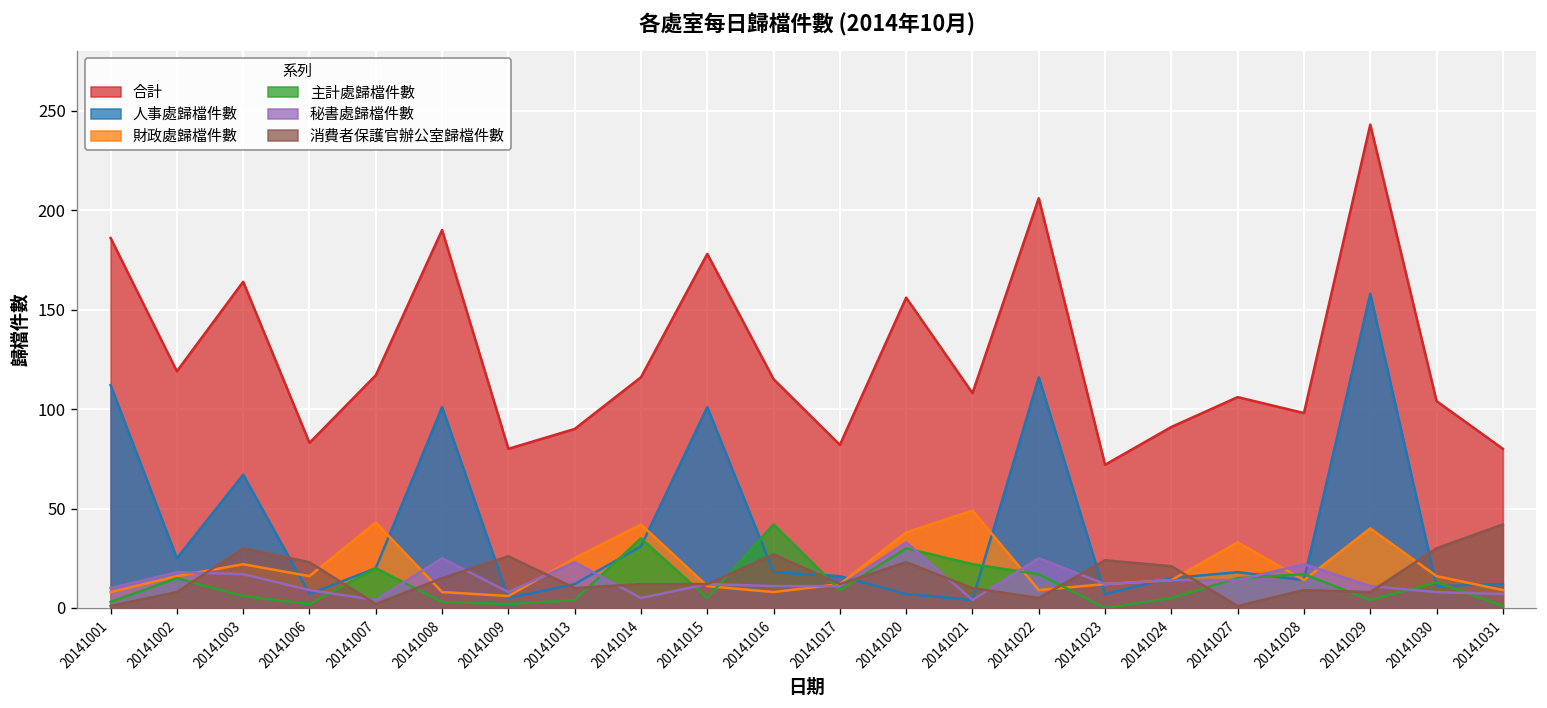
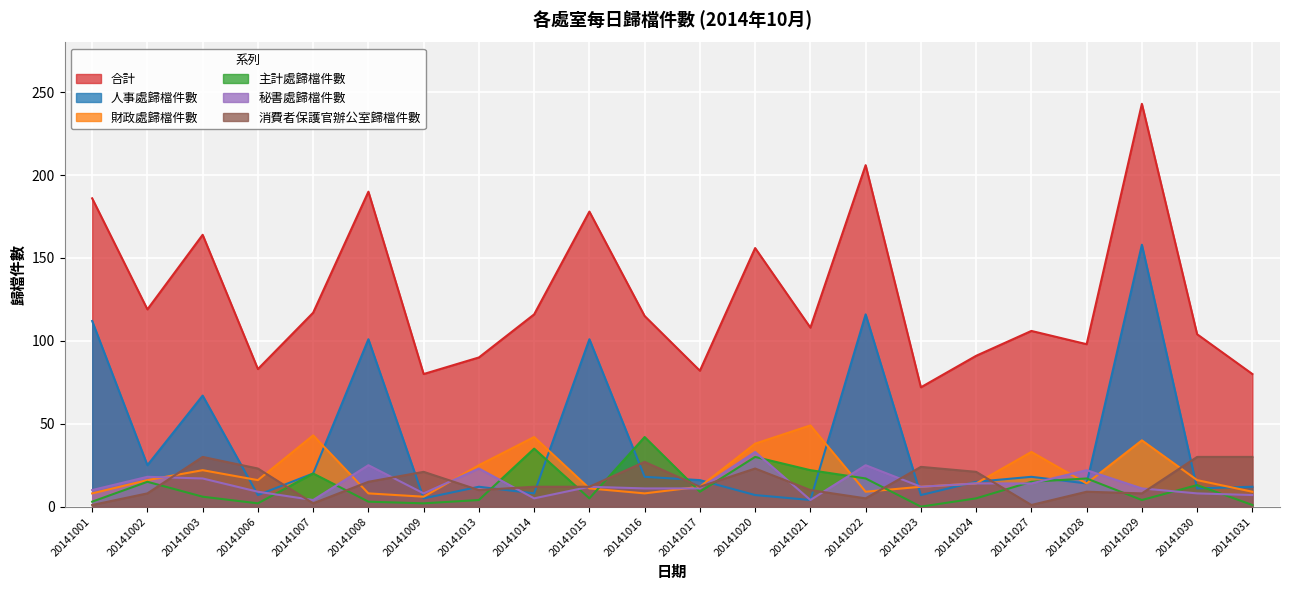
  {
    "合計": {
      "20141001": 186,
      "20141002": 119,
      "20141003": 164,
      "20141006": 83,
      "20141007": 117,
      "20141008": 190,
      "20141009": 80,
      "20141013": 90,
      "20141014": 116,
      "20141015": 178,
      "20141016": 115,
      "20141017": 82,
      "20141020": 156,
      "20141021": 108,
      "20141022": 206,
      "20141023": 72,
      "20141024": 91,
      "20141027": 106,
      "20141028": 98,
      "20141029": 243,
      "20141030": 104,
      "20141031": 80
    },
    "人事處歸檔件數": {
      "20141001": 112,
      "20141002": 25,
      "20141003": 67,
      "20141006": 7,
      "20141008": 101,
      "20141013": 12,
-     "20141014": 31,
+     "20141014": 8,
      "20141015": 101,
      "20141016": 18,
      "20141017": 16,
      "20141020": 7,
      "20141022": 116,
      "20141023": 7,
      "20141027": 18,
      "20141029": 158,
      "20141030": 11,
      "20141031": 12
    },
    "財政處歸檔件數": {
      "20141001": 8,
      "20141003": 22,
      "20141006": 16,
      "20141007": 43,
      "20141008": 8,
      "20141013": 25,
      "20141014": 42,
      "20141016": 8,
      "20141020": 38,
      "20141021": 49,
      "20141022": 9,
      "20141027": 33,
      "20141029": 40,
      "20141030": 16,
      "20141031": 9
    },
    "主計處歸檔件數": {
      "20141001": 3,
      "20141003": 6,
      "20141006": 2,
      "20141008": 3,
      "20141009": 2,
      "20141013": 4,
      "20141014": 35,
      "20141015": 5,
      "20141016": 42,
      "20141017": 9,
      "20141020": 30,
      "20141021": 22,
      "20141022": 17,
      "20141023": 0,
      "20141024": 5,
      "20141028": 17,
      "20141029": 4,
      "20141030": 13,
      "20141031": 1
    },
    "秘書處歸檔件數": {
      "20141001": 10,
      "20141002": 18,
      "20141003": 17,
      "20141006": 9,
      "20141007": 4,
      "20141008": 25,
      "20141009": 8,
      "20141013": 23,
      "20141014": 5,
      "20141016": 11,
      "20141020": 33,
      "20141022": 25,
      "20141028": 22,
      "20141029": 11,
      "20141030": 8,
      "20141031": 7
    },
    "消費者保護官辦公室歸檔件數": {
      "20141001": 1,
      "20141002": 8,
      "20141003": 30,
      "20141006": 23,
      "20141007": 2,
      "20141008": 15,
-     "20141009": 26,
+     "20141009": 21,
      "20141013": 10,
      "20141014": 12,
      "20141016": 27,
      "20141020": 23,
      "20141021": 10,
      "20141022": 5,
      "20141023": 24,
      "20141024": 21,
      "20141027": 1,
      "20141028": 9,
      "20141029": 8,
      "20141030": 30,
-     "20141031": 42
+     "20141031": 30
    }
  }
